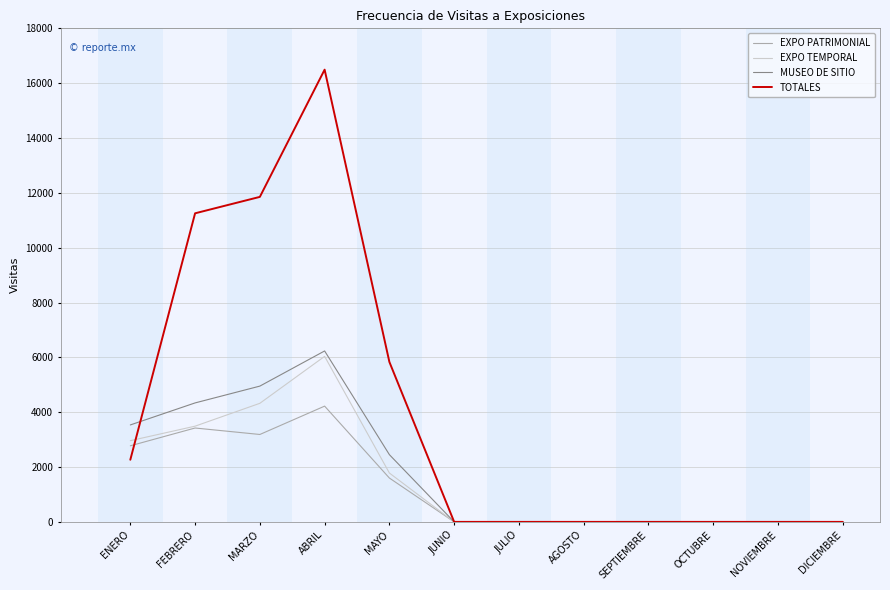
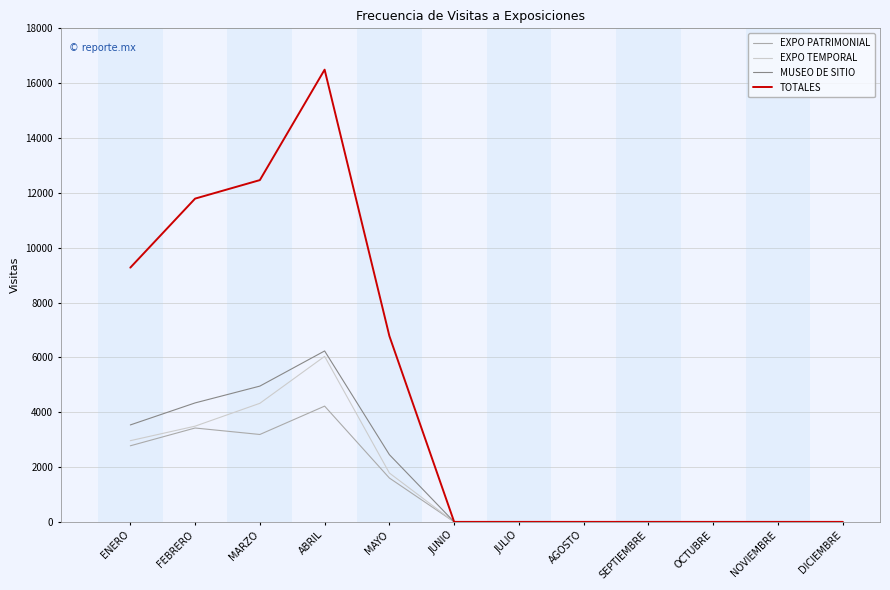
  {
    "TOTALES": {
-     "ENERO": 2300,
-     "FEBRERO": 11300,
-     "MARZO": 11900,
+     "ENERO": 9300,
+     "FEBRERO": 11800,
+     "MARZO": 12500,
      "ABRIL": 16500,
-     "MAYO": 5800
+     "MAYO": 6800
    }
  }
